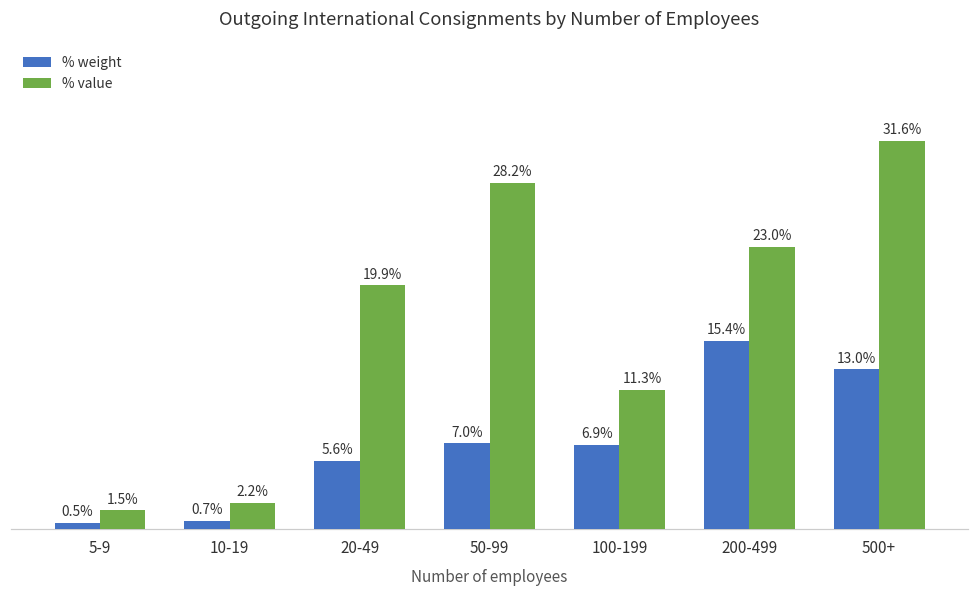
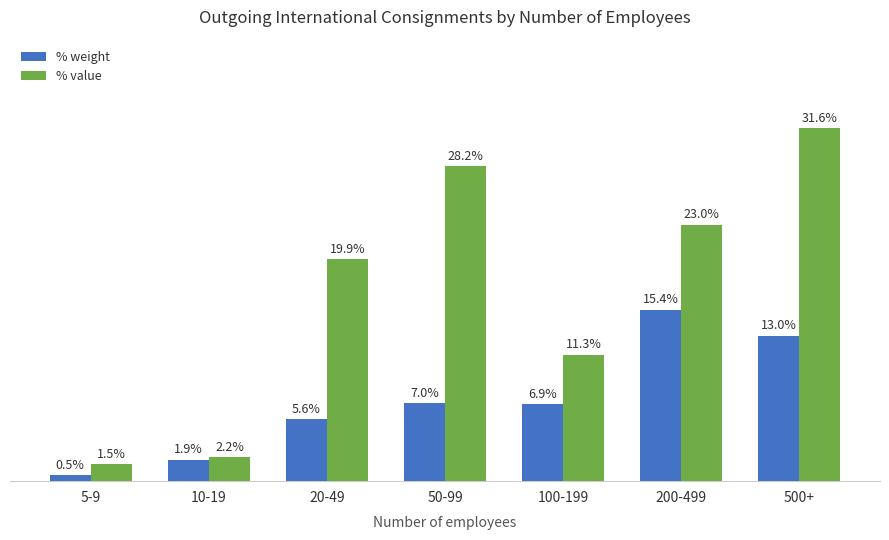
  {
    "% weight": {
      "5-9": "0.5%",
-     "10-19": "0.7%",
+     "10-19": "1.9%",
      "20-49": "5.6%",
      "50-99": "7.0%",
      "100-199": "6.9%",
      "200-499": "15.4%",
      "500+": "13.0%"
    },
    "% value": {
      "5-9": "1.5%",
      "10-19": "2.2%",
      "20-49": "19.9%",
      "50-99": "28.2%",
      "100-199": "11.3%",
      "200-499": "23.0%",
      "500+": "31.6%"
    }
  }
